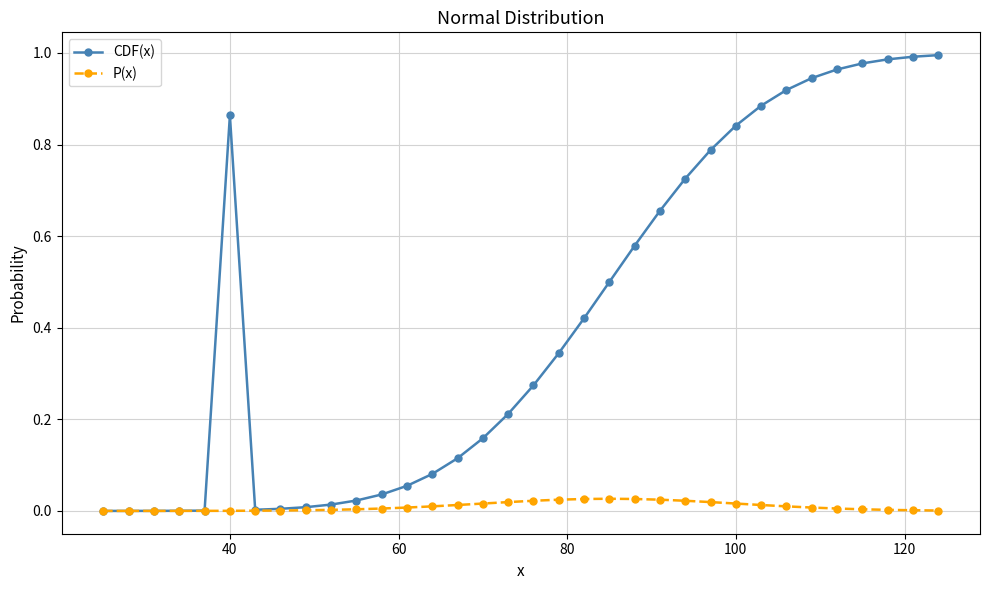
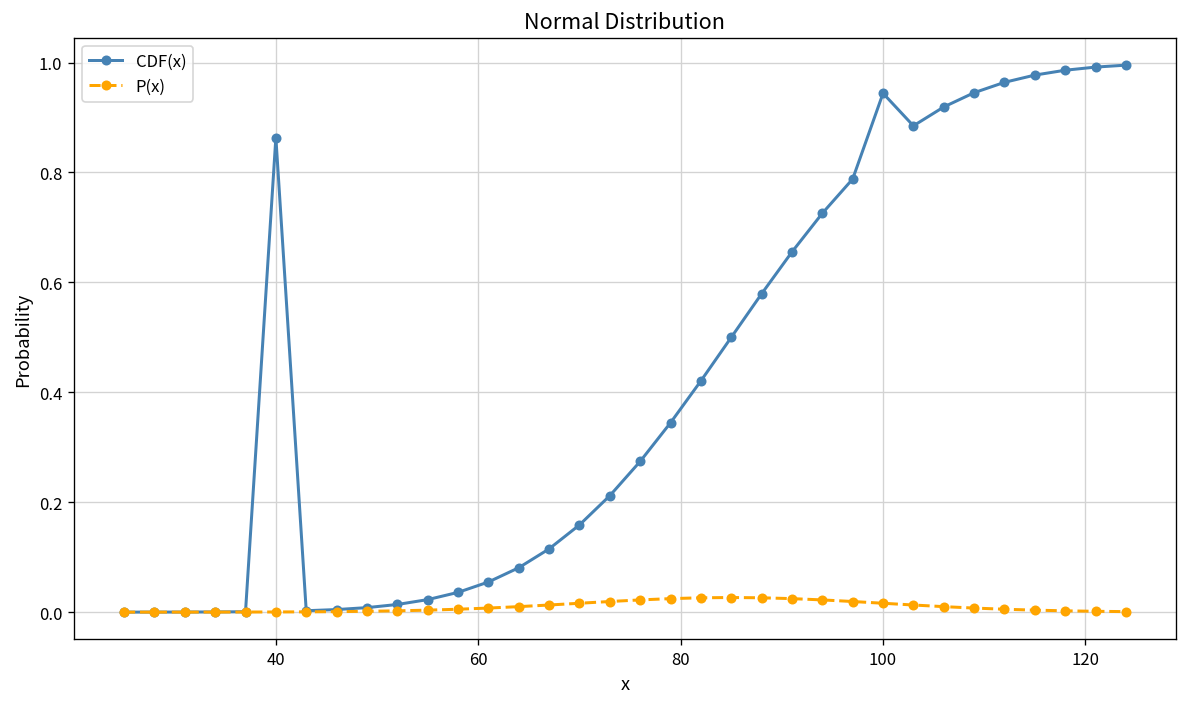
  {
    "CDF(x)": {
      "40": 0.86,
-     "100": 0.84
+     "100": 0.94
    },
    "P(x)": {
      "40": 0.00,
      "100": 0.02
    }
  }
